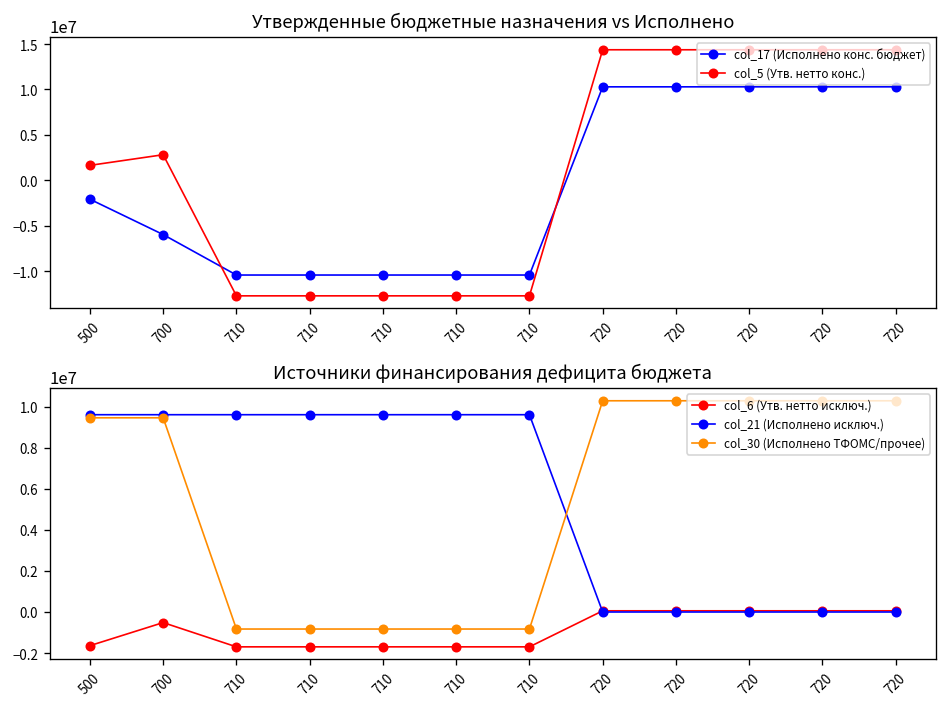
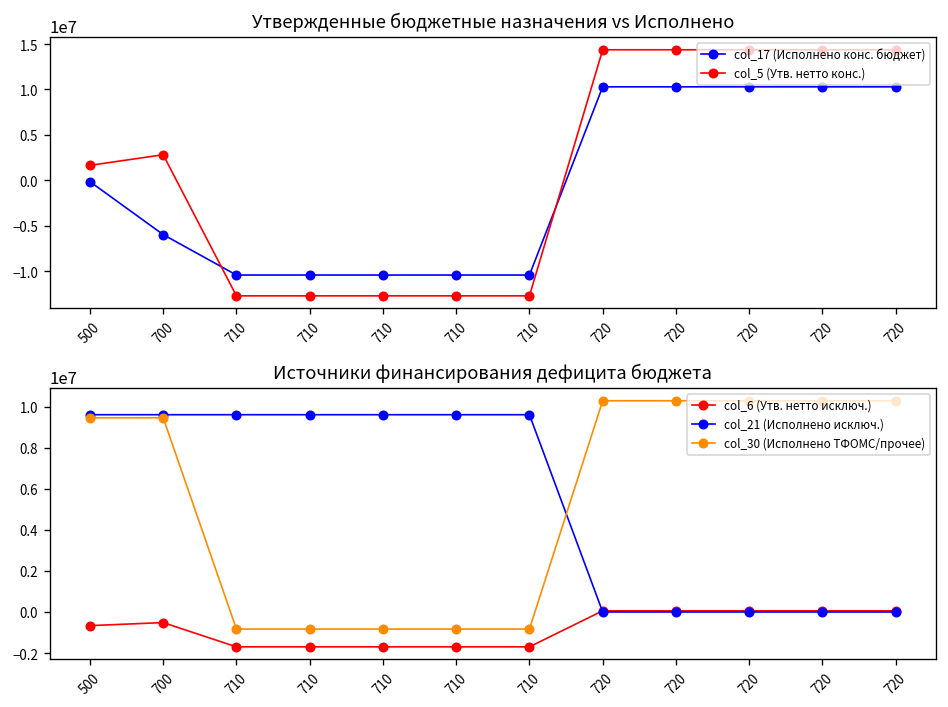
  {
    "Утвержденные бюджетные назначения vs Исполнено": {
      "col_17 (Исполнено конс. бюджет)": {
-       "500": -2000000,
+       "500": 0,
        "700": -6000000
      },
      "col_5 (Утв. нетто конс.)": {
        "500": 2000000,
        "700": 3000000
      }
    },
    "Источники финансирования дефицита бюджета": {
      "col_6 (Утв. нетто исключ.)": {
-       "500": -1600000,
+       "500": -700000,
        "700": -500000
      },
      "col_21 (Исполнено исключ.)": {
        "500": 9600000,
        "700": 9600000
      },
      "col_30 (Исполнено ТФОМС/прочее)": {
        "500": 9500000,
        "700": 9500000
      }
    }
  }
